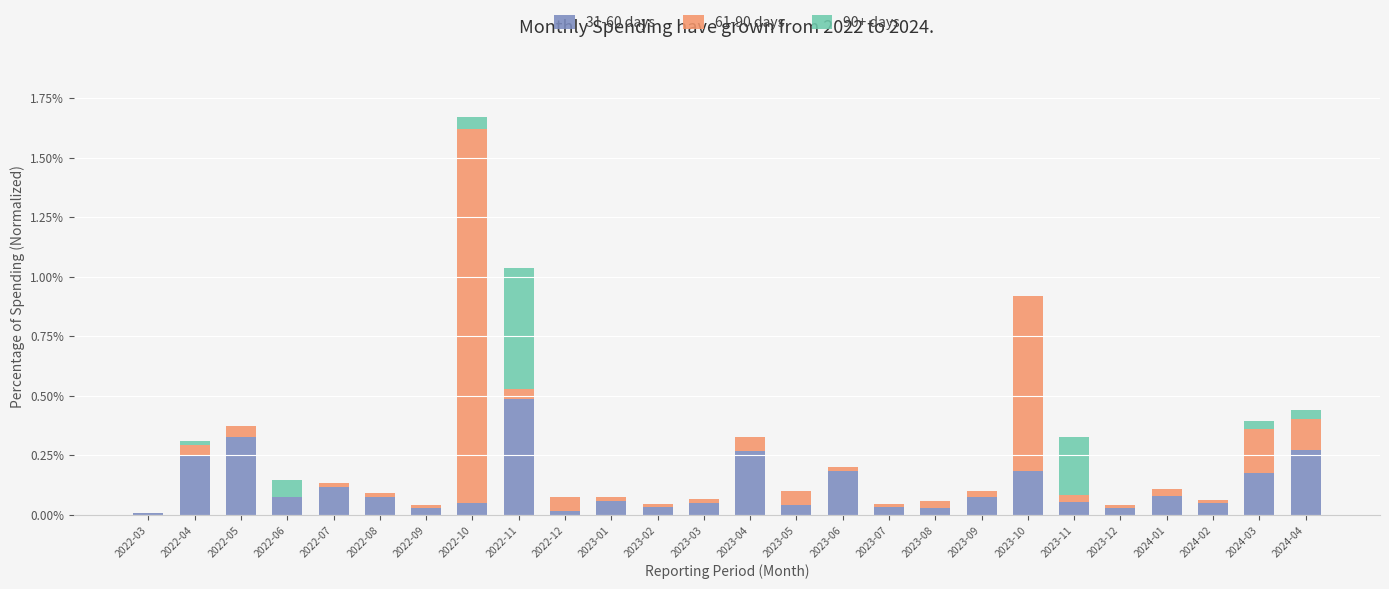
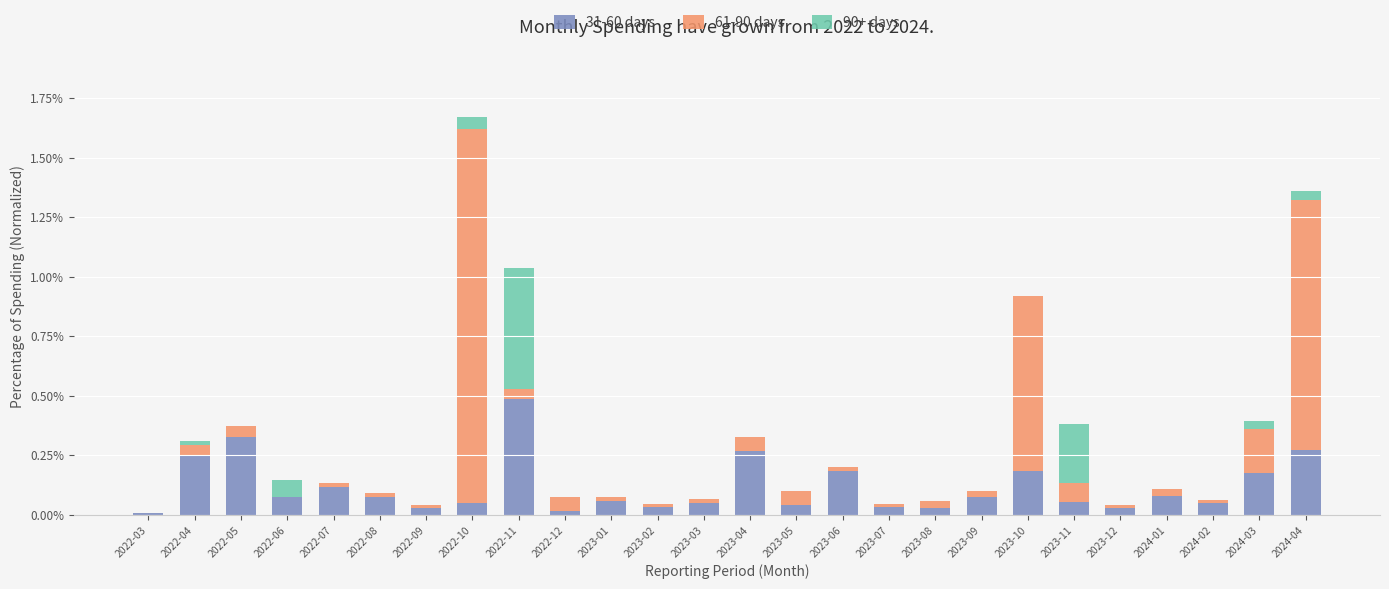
  {
    "31-60 days": {
      "2022-04": "0.25%",
      "2022-05": "0.33%",
      "2022-06": "0.07%",
      "2022-07": "0.11%",
      "2022-08": "0.07%",
      "2022-09": "0.03%",
      "2022-10": "0.05%",
      "2022-11": "0.48%",
      "2022-12": "0.01%",
      "2023-01": "0.06%",
      "2023-02": "0.03%",
      "2023-03": "0.05%",
      "2023-04": "0.27%",
      "2023-05": "0.04%",
      "2023-06": "0.18%",
      "2023-07": "0.03%",
      "2023-08": "0.03%",
      "2023-09": "0.07%",
      "2023-10": "0.18%",
      "2023-11": "0.05%",
      "2023-12": "0.03%",
      "2024-01": "0.08%",
      "2024-02": "0.05%",
      "2024-03": "0.17%",
      "2024-04": "0.27%"
    },
    "61-90 days": {
      "2022-03": "0.00%",
      "2022-04": "0.04%",
      "2022-05": "0.05%",
      "2022-06": "0.00%",
      "2022-07": "0.02%",
      "2022-08": "0.02%",
      "2022-09": "0.02%",
      "2022-10": "1.57%",
      "2022-11": "0.04%",
      "2022-12": "0.06%",
      "2023-01": "0.01%",
      "2023-02": "0.01%",
      "2023-03": "0.01%",
      "2023-04": "0.06%",
      "2023-05": "0.06%",
      "2023-06": "0.01%",
      "2023-07": "0.01%",
      "2023-08": "0.03%",
      "2023-09": "0.03%",
      "2023-10": "0.73%",
-     "2023-11": "0.03%",
+     "2023-11": "0.08%",
      "2023-12": "0.01%",
      "2024-01": "0.03%",
      "2024-02": "0.01%",
      "2024-03": "0.19%",
-     "2024-04": "0.13%"
+     "2024-04": "1.05%"
    },
    "90+ days": {
      "2022-03": "0.00%",
      "2022-04": "0.02%",
      "2022-05": "0.00%",
      "2022-06": "0.07%",
      "2022-07": "0.00%",
      "2022-08": "0.00%",
      "2022-09": "0.00%",
      "2022-10": "0.05%",
      "2022-11": "0.51%",
      "2022-12": "0.00%",
      "2023-01": "0.00%",
      "2023-02": "0.00%",
      "2023-03": "0.00%",
      "2023-04": "0.00%",
      "2023-05": "0.00%",
      "2023-06": "0.00%",
      "2023-07": "0.00%",
      "2023-08": "0.00%",
      "2023-09": "0.00%",
      "2023-10": "0.00%",
      "2023-11": "0.25%",
      "2023-12": "0.00%",
      "2024-01": "0.00%",
      "2024-02": "0.00%",
      "2024-03": "0.03%",
      "2024-04": "0.04%"
    }
  }
